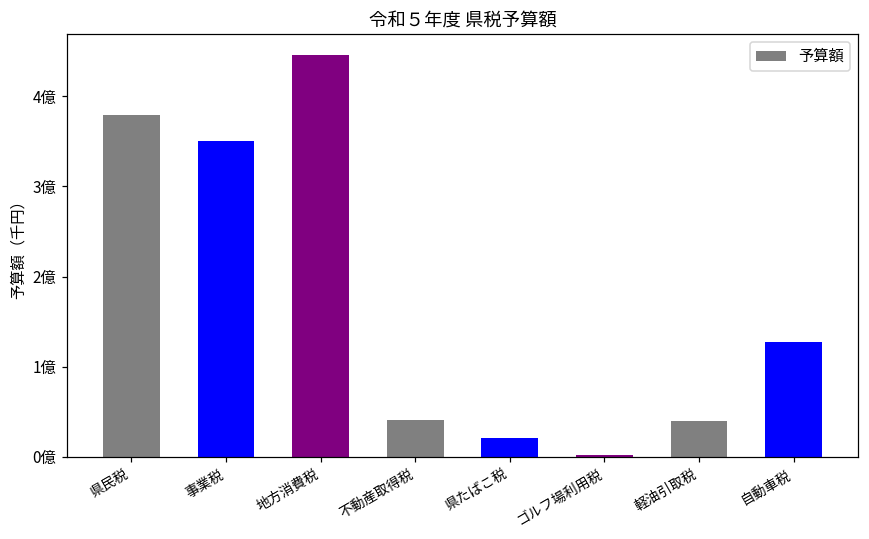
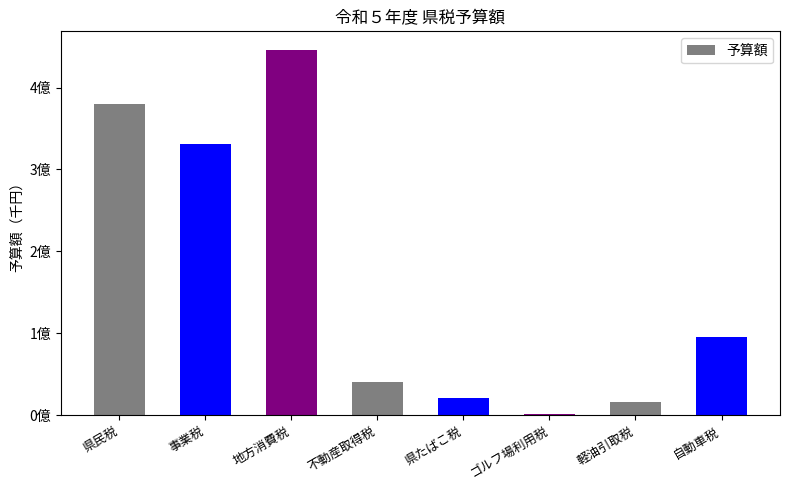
  {
    "県民税": "3.8億",
-   "事業税": "3.5億",
+   "事業税": "3.3億",
    "地方消費税": "4.5億",
    "不動産取得税": "0.4億",
    "県たばこ税": "0.2億",
-   "軽油引取税": "0.4億",
-   "自動車税": "1.3億"
+   "軽油引取税": "0.2億",
+   "自動車税": "1.0億"
  }
